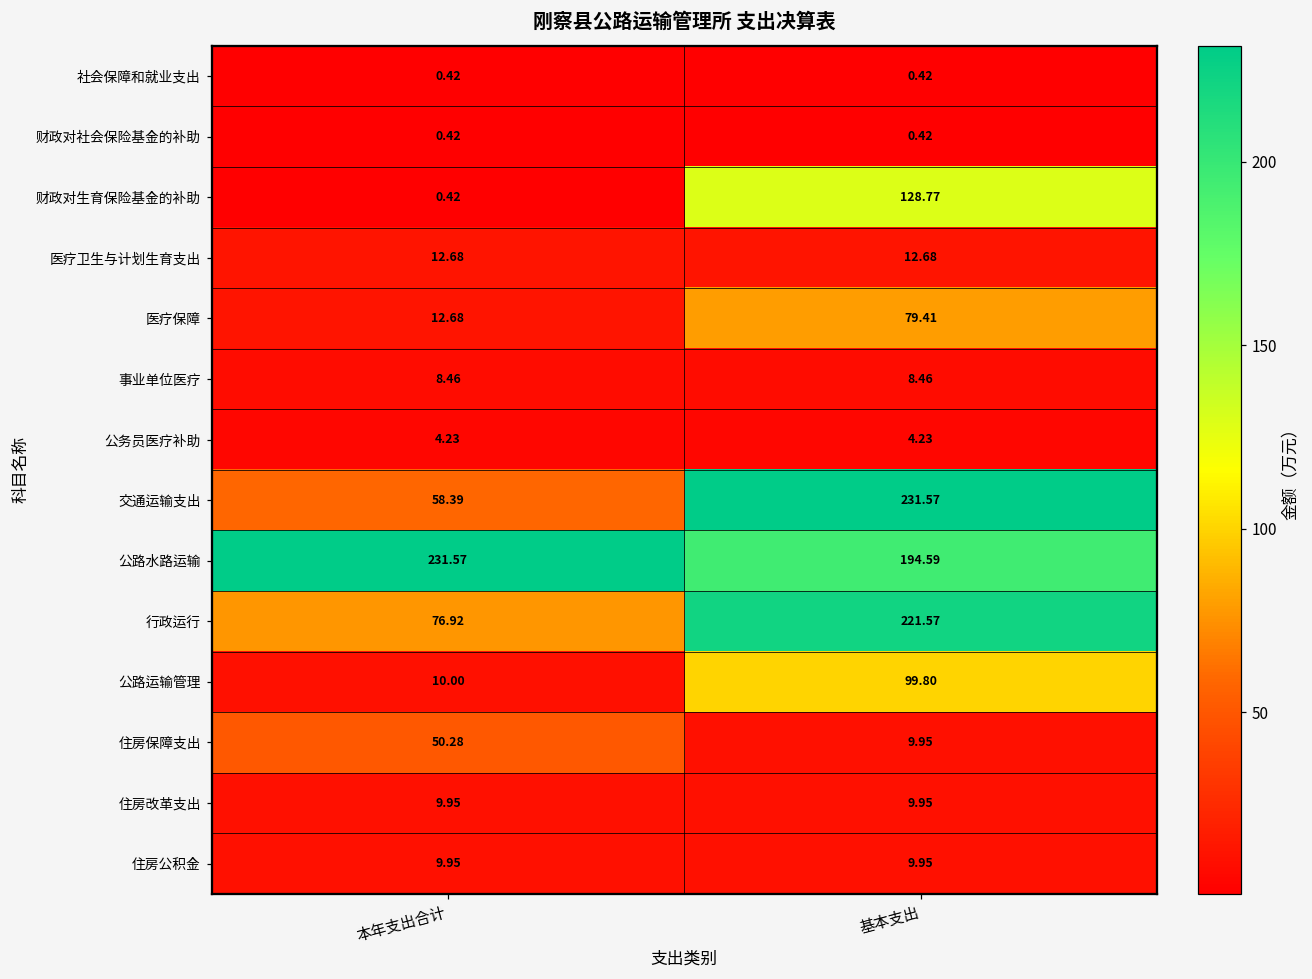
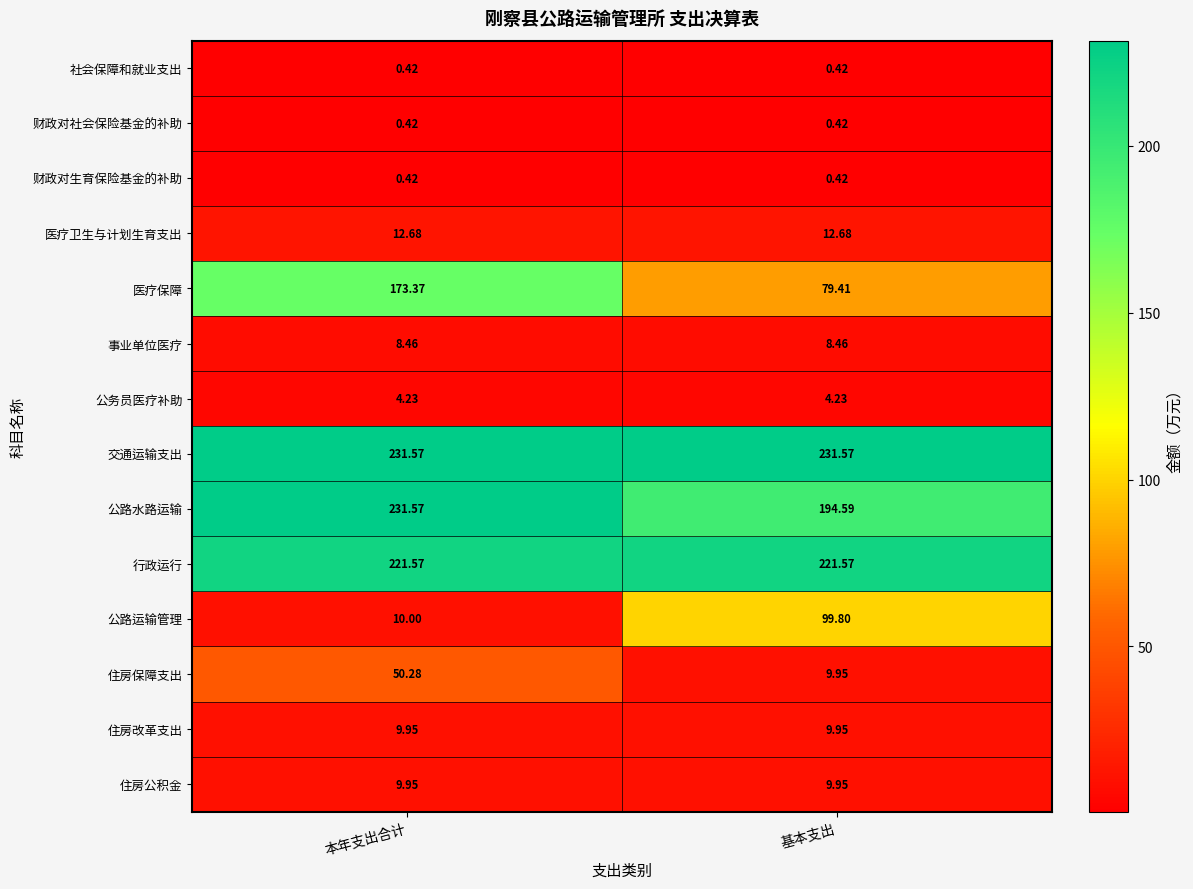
  {
    "社会保障和就业支出": {
      "本年支出合计": 0.42,
      "基本支出": 0.42
    },
    "财政对社会保险基金的补助": {
      "本年支出合计": 0.42,
      "基本支出": 0.42
    },
    "财政对生育保险基金的补助": {
      "本年支出合计": 0.42,
-     "基本支出": 128.77
+     "基本支出": 0.42
    },
    "医疗卫生与计划生育支出": {
      "本年支出合计": 12.68,
      "基本支出": 12.68
    },
    "医疗保障": {
-     "本年支出合计": 12.68,
+     "本年支出合计": 173.37,
      "基本支出": 79.41
    },
    "事业单位医疗": {
      "本年支出合计": 8.46,
      "基本支出": 8.46
    },
    "公务员医疗补助": {
      "本年支出合计": 4.23,
      "基本支出": 4.23
    },
    "交通运输支出": {
-     "本年支出合计": 58.39,
+     "本年支出合计": 231.57,
      "基本支出": 231.57
    },
    "公路水路运输": {
      "本年支出合计": 231.57,
      "基本支出": 194.59
    },
    "行政运行": {
-     "本年支出合计": 76.92,
+     "本年支出合计": 221.57,
      "基本支出": 221.57
    },
    "公路运输管理": {
      "本年支出合计": 10.00,
      "基本支出": 99.80
    },
    "住房保障支出": {
      "本年支出合计": 50.28,
      "基本支出": 9.95
    },
    "住房改革支出": {
      "本年支出合计": 9.95,
      "基本支出": 9.95
    },
    "住房公积金": {
      "本年支出合计": 9.95,
      "基本支出": 9.95
    }
  }
